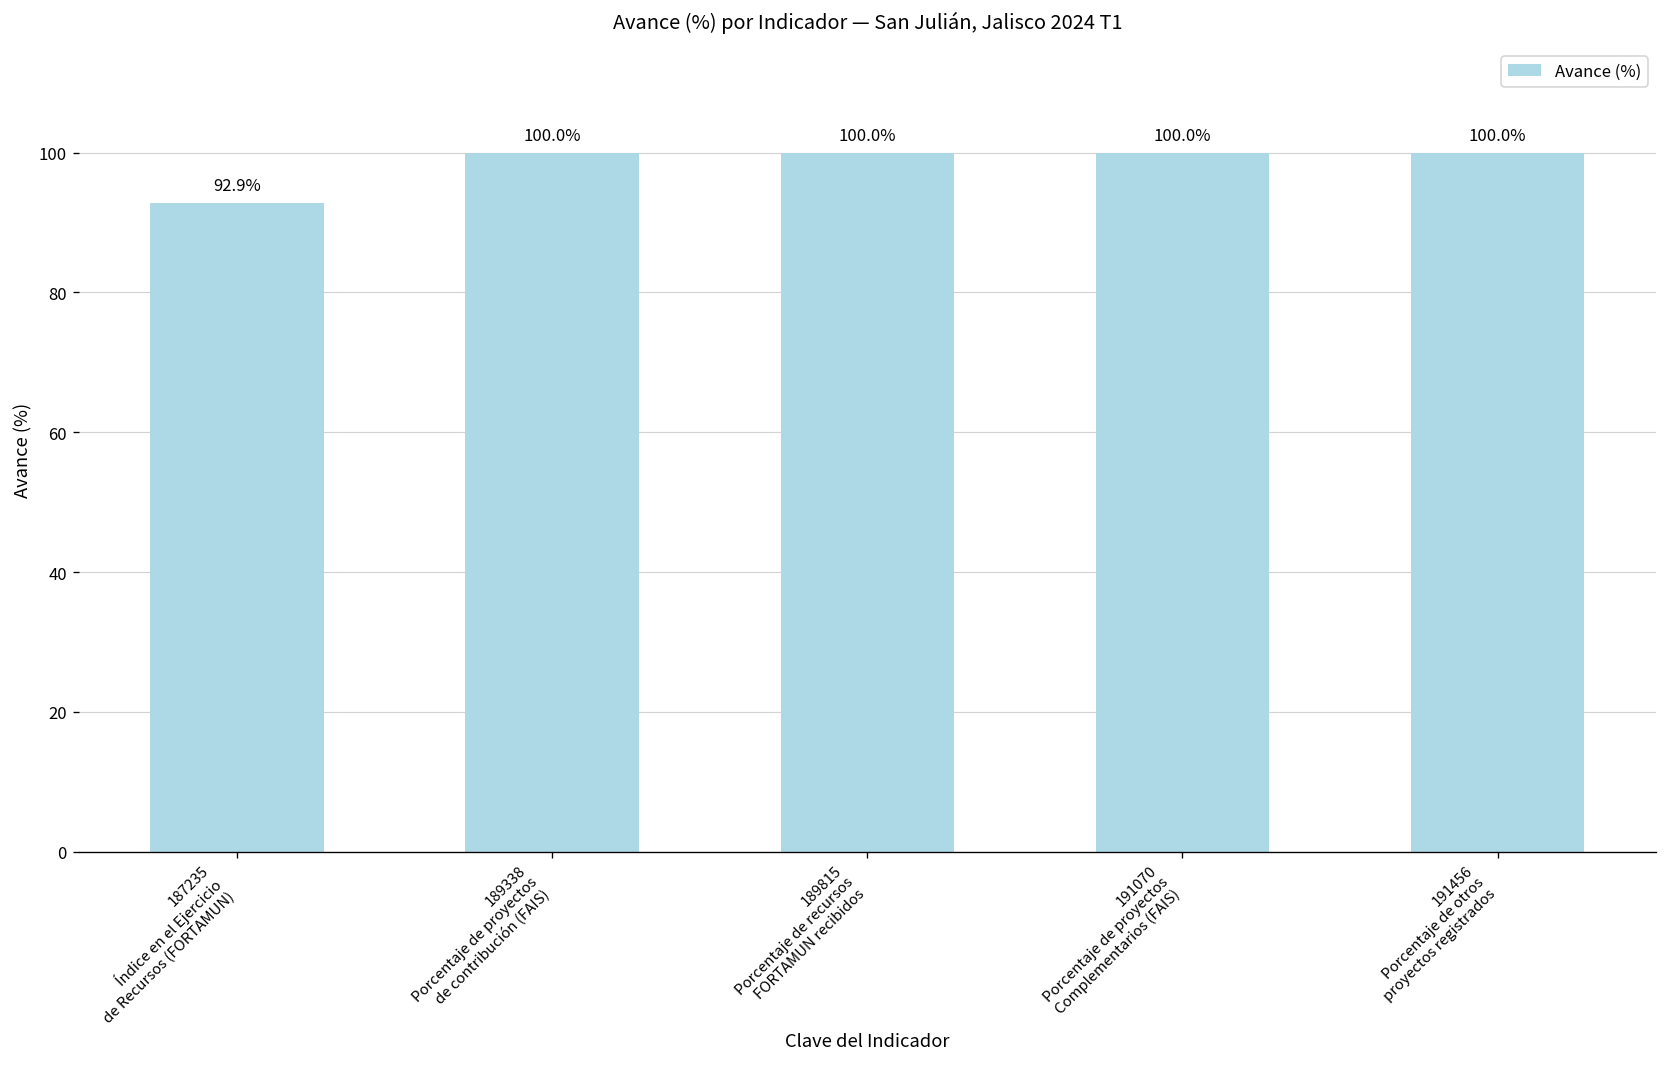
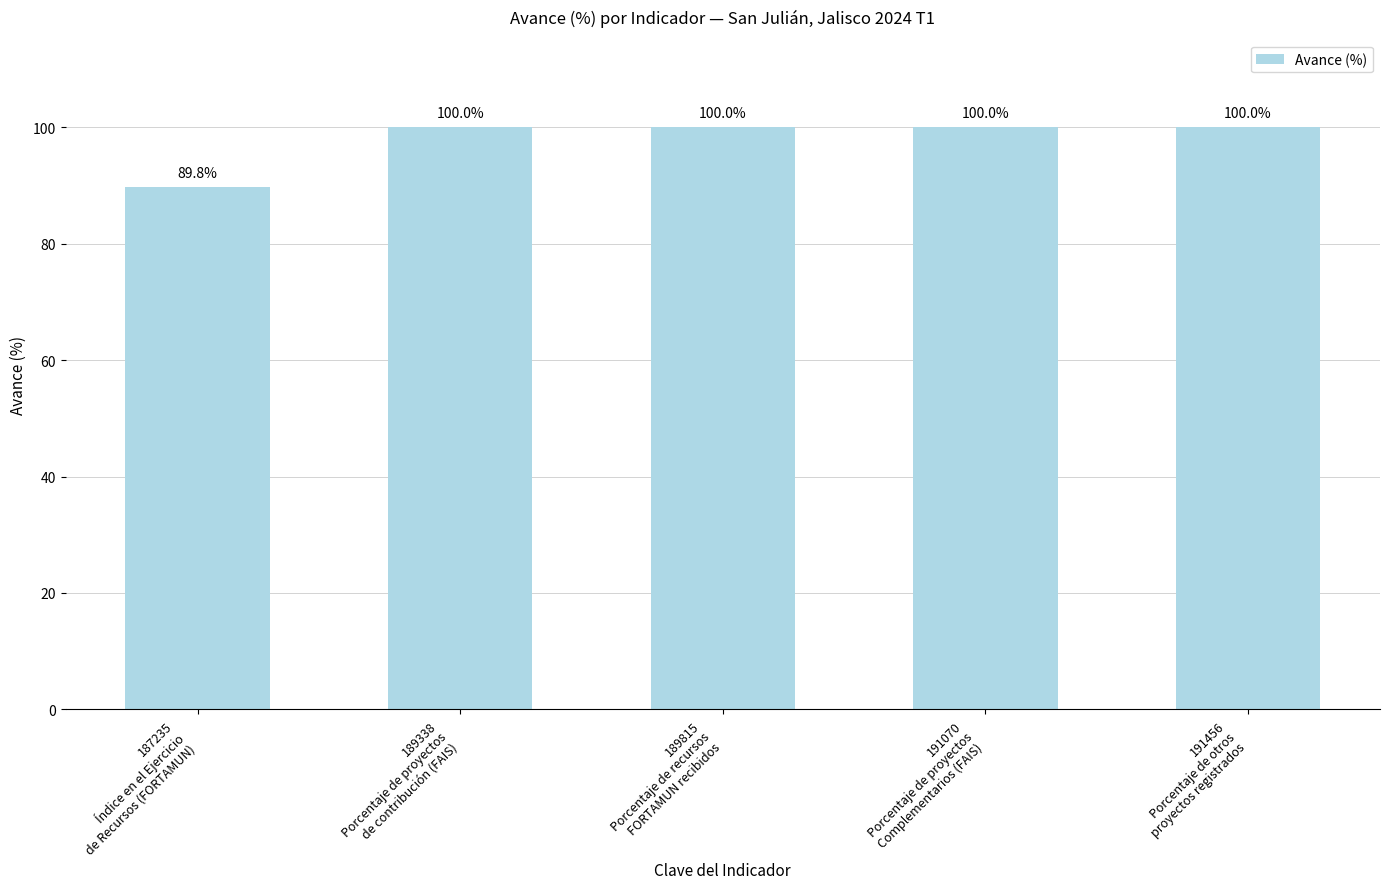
  {
-   "187235 Índice en el Ejercicio de Recursos (FORTAMUN)": "92.9%",
+   "187235 Índice en el Ejercicio de Recursos (FORTAMUN)": "89.8%",
    "189338 Porcentaje de proyectos de contribución (FAIS)": "100.0%",
    "189815 Porcentaje de recursos FORTAMUN recibidos": "100.0%",
    "191070 Porcentaje de proyectos Complementarios (FAIS)": "100.0%",
    "191456 Porcentaje de otros proyectos registrados": "100.0%"
  }
